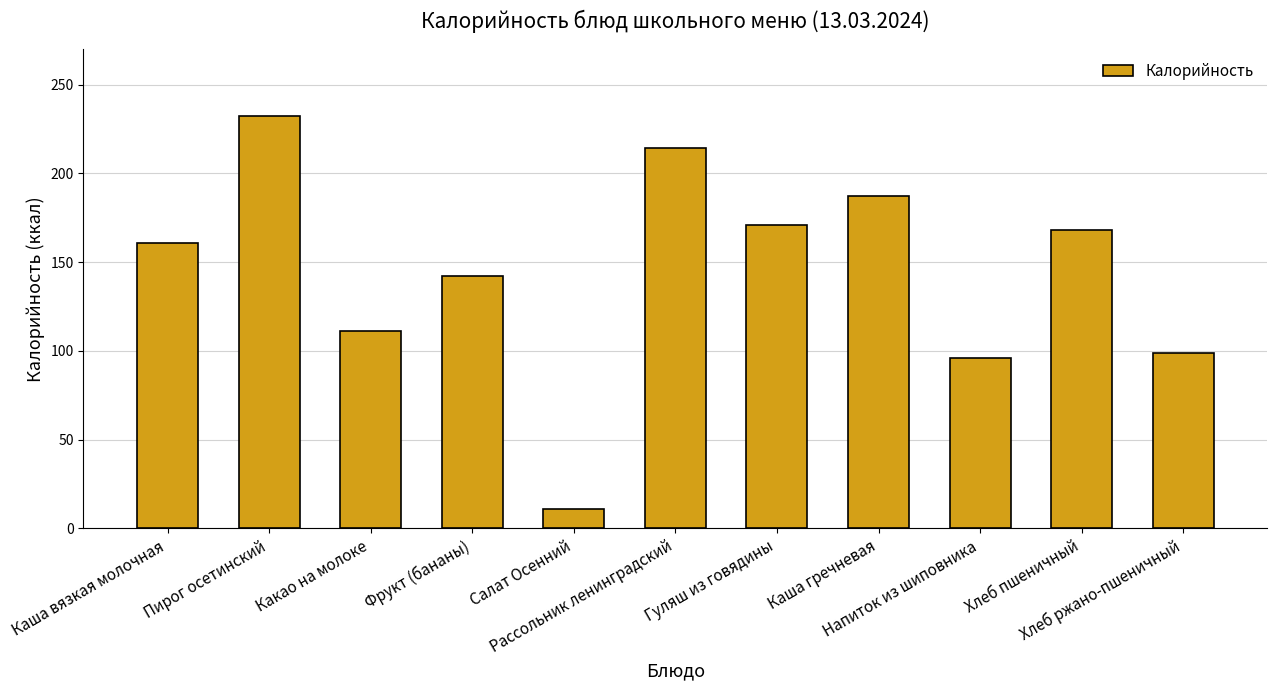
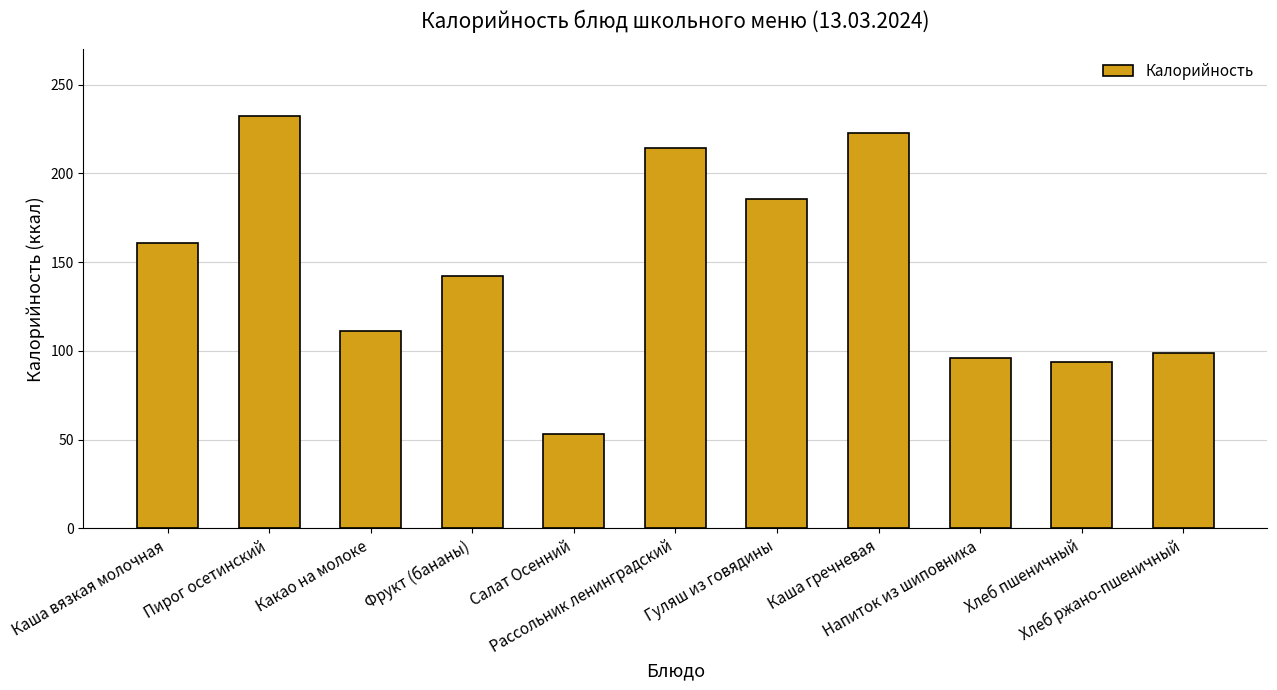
  {
    "Каша вязкая молочная": 161,
    "Пирог осетинский": 232,
    "Какао на молоке": 111,
    "Фрукт (бананы)": 142,
-   "Салат Осенний": 11,
+   "Салат Осенний": 53,
    "Рассольник ленинградский": 214,
-   "Гуляш из говядины": 171,
-   "Каша гречневая": 187,
+   "Гуляш из говядины": 186,
+   "Каша гречневая": 223,
    "Напиток из шиповника": 96,
-   "Хлеб пшеничный": 168,
+   "Хлеб пшеничный": 94,
    "Хлеб ржано-пшеничный": 99
  }
